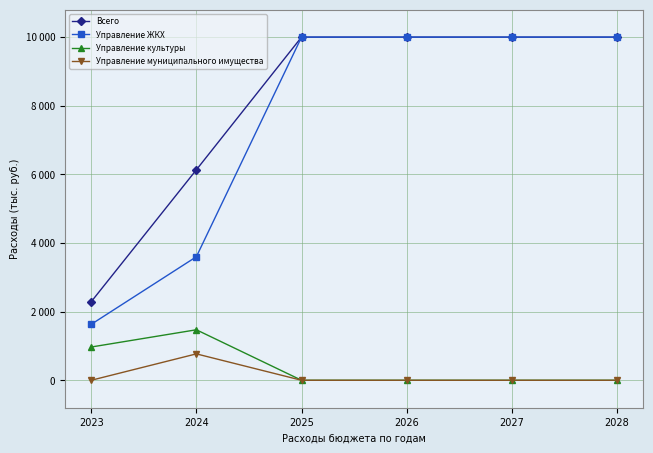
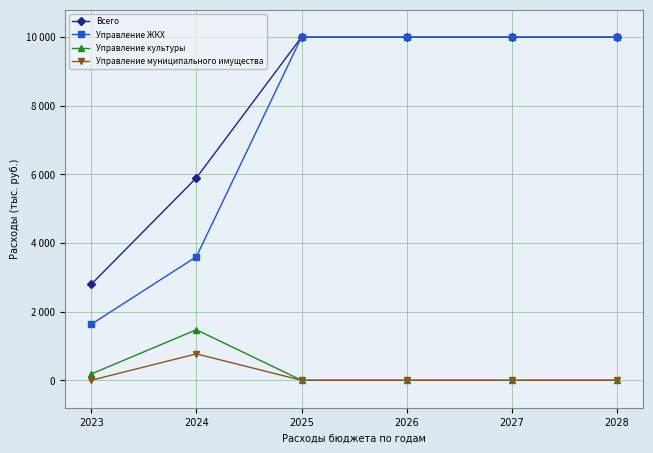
  {
    "Всего": {
-     "2023": 2300,
-     "2024": 6100
+     "2023": 2800,
+     "2024": 5900
    },
    "Управление ЖКХ": {
      "2023": 1600,
      "2024": 3600
    },
    "Управление культуры": {
-     "2023": 1000,
+     "2023": 200,
      "2024": 1500
    },
    "Управление муниципального имущества": {
      "2023": 0,
      "2024": 800
    }
  }
